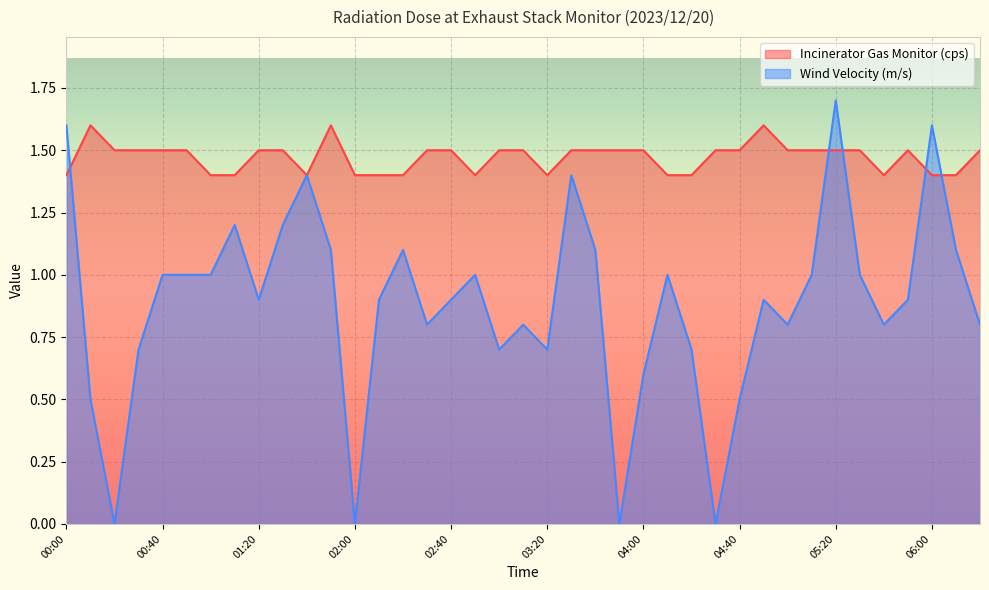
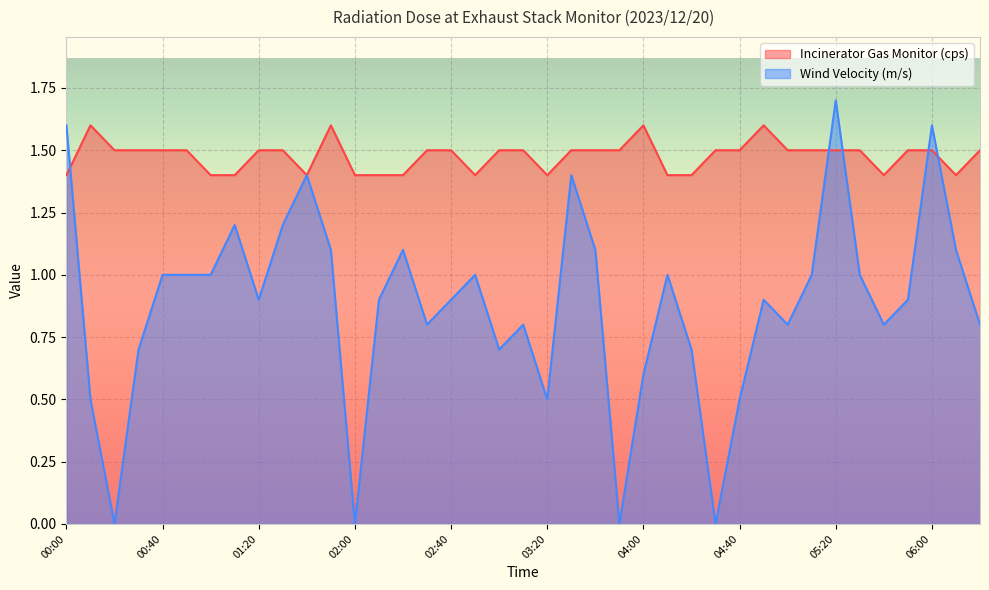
  {
    "Incinerator Gas Monitor (cps)": {
      "00:00": 1.4,
      "00:40": 1.5,
      "01:20": 1.5,
      "02:00": 1.4,
      "02:40": 1.5,
      "03:20": 1.4,
-     "04:00": 1.5,
+     "04:00": 1.6,
      "04:40": 1.5,
      "05:20": 1.5,
-     "06:00": 1.4
+     "06:00": 1.5
    },
    "Wind Velocity (m/s)": {
      "00:00": 1.6,
      "00:40": 1.0,
      "01:20": 0.9,
      "02:00": 0.0,
      "02:40": 0.9,
-     "03:20": 0.7,
+     "03:20": 0.5,
      "04:00": 0.6,
      "04:40": 0.5,
      "05:20": 1.7,
      "06:00": 1.6
    }
  }
